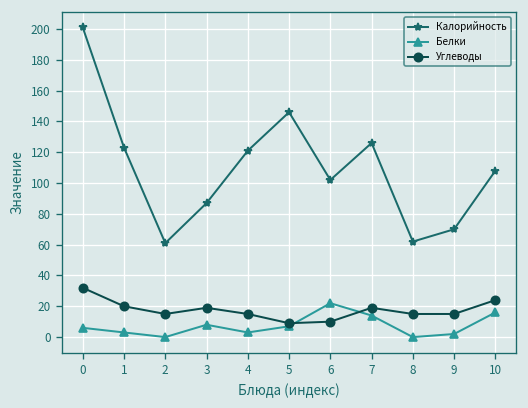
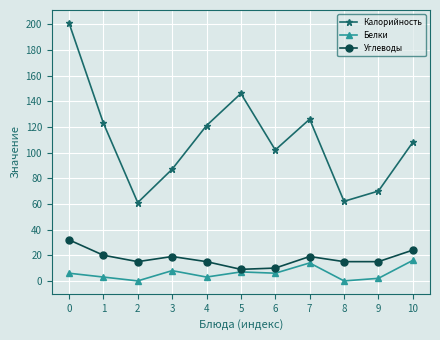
  {
    "Белки": {
      "0": 6,
      "1": 3,
      "2": 0,
      "3": 8,
      "4": 3,
      "5": 7,
-     "6": 22,
+     "6": 6,
      "7": 14,
      "8": 0,
      "9": 2,
      "10": 16
    }
  }
